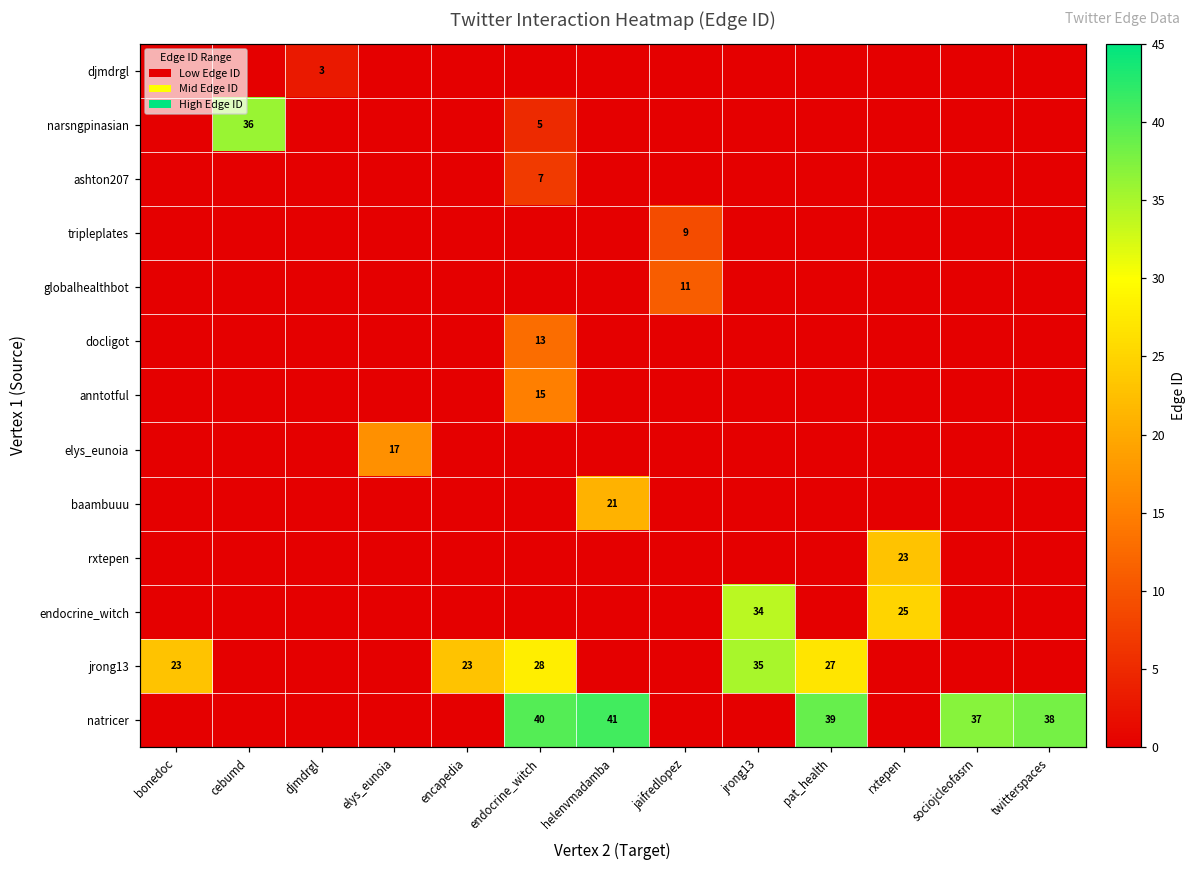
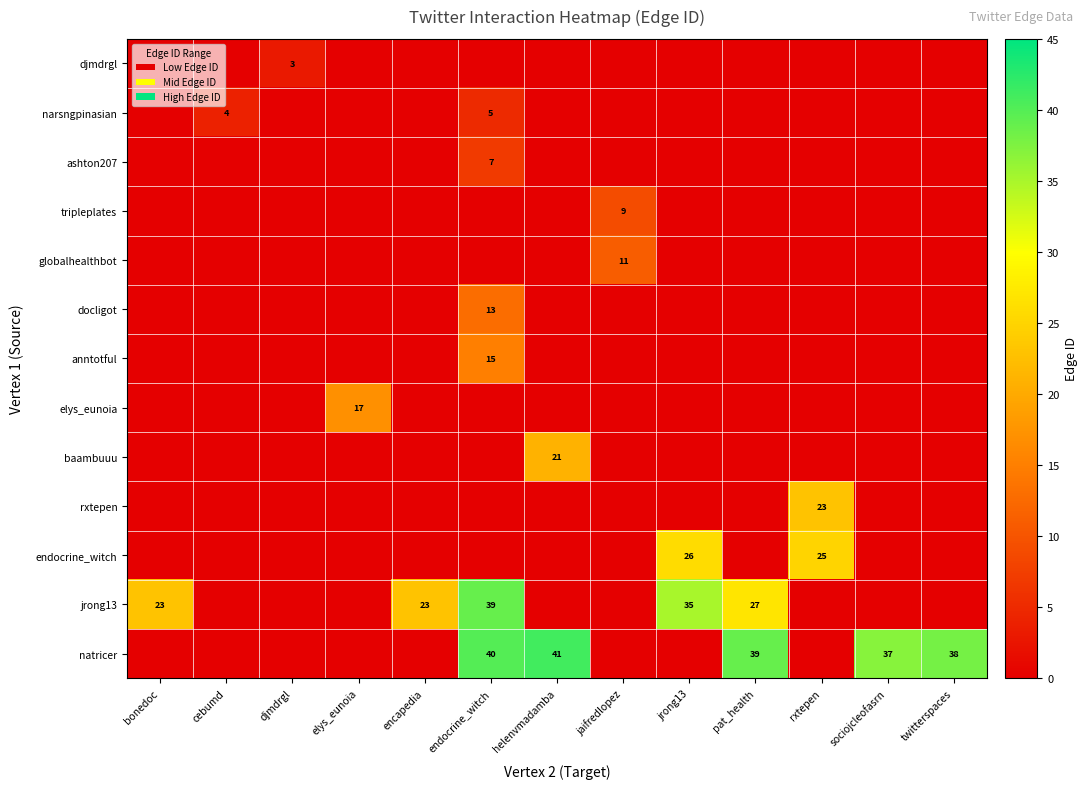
  {
    "djmdrgl": {
      "djmdrgl": 3
    },
    "narsngpinasian": {
-     "cebumd": 36,
+     "cebumd": 4,
      "endocrine_witch": 5
    },
    "ashton207": {
      "endocrine_witch": 7
    },
    "tripleplates": {
      "jaifredlopez": 9
    },
    "globalhealthbot": {
      "jaifredlopez": 11
    },
    "docligot": {
      "endocrine_witch": 13
    },
    "anntotful": {
      "endocrine_witch": 15
    },
    "elys_eunoia": {
      "elys_eunoia": 17
    },
    "baambuuu": {
      "helenvmadamba": 21
    },
    "rxtepen": {
      "rxtepen": 23
    },
    "endocrine_witch": {
-     "jrong13": 34,
+     "jrong13": 26,
      "rxtepen": 25
    },
    "jrong13": {
      "bonedoc": 23,
      "encapedia": 23,
-     "endocrine_witch": 28,
+     "endocrine_witch": 39,
      "jrong13": 35,
      "pat_health": 27
    },
    "natricer": {
      "endocrine_witch": 40,
      "helenvmadamba": 41,
      "pat_health": 39,
      "sociojcleofasrn": 37,
      "twitterspaces": 38
    }
  }
